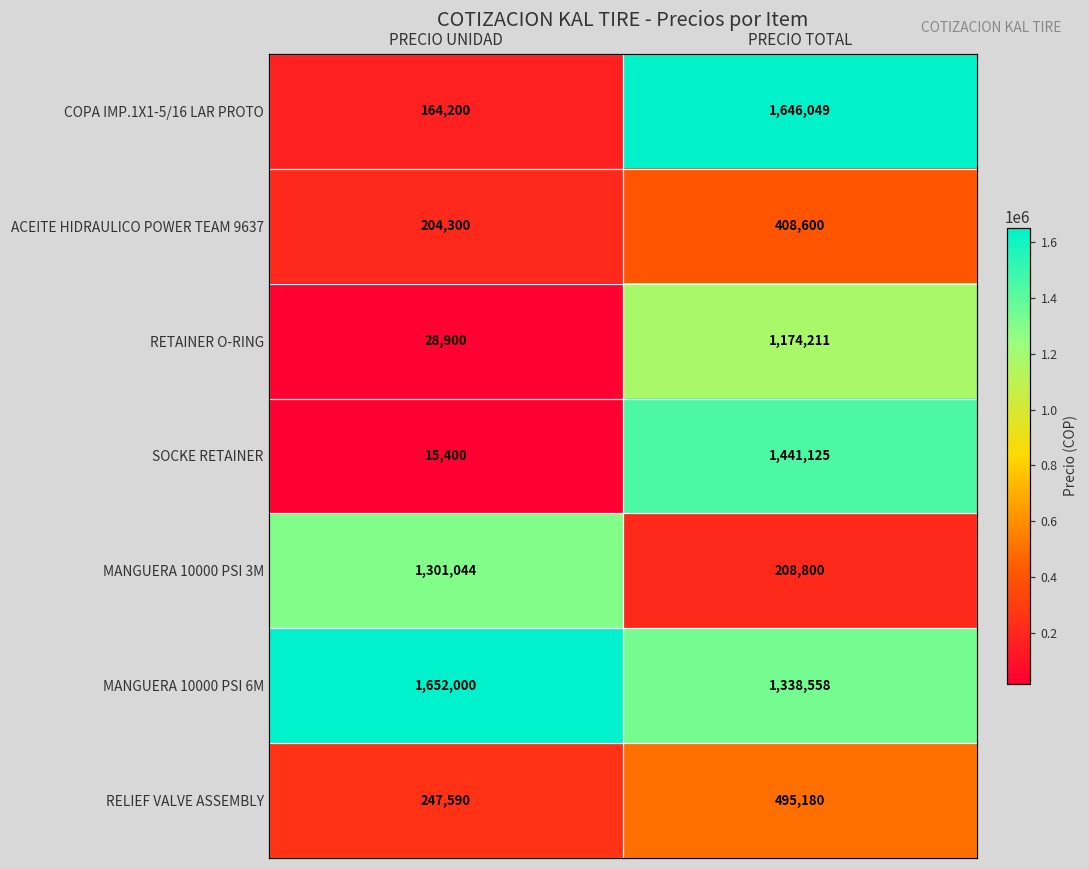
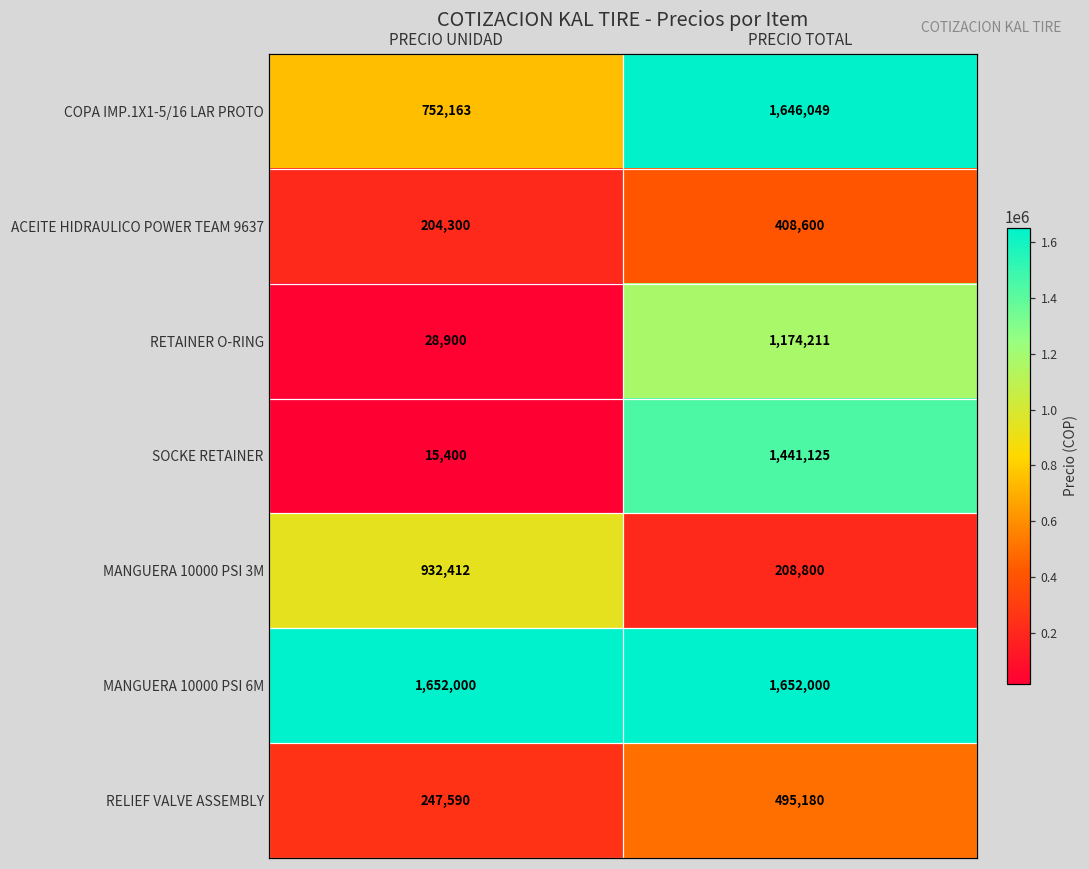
  {
    "COPA IMP.1X1-5/16 LAR PROTO": {
-     "PRECIO UNIDAD": "164,200",
+     "PRECIO UNIDAD": "752,163",
      "PRECIO TOTAL": "1,646,049"
    },
    "ACEITE HIDRAULICO POWER TEAM 9637": {
      "PRECIO UNIDAD": "204,300",
      "PRECIO TOTAL": "408,600"
    },
    "RETAINER O-RING": {
      "PRECIO UNIDAD": "28,900",
      "PRECIO TOTAL": "1,174,211"
    },
    "SOCKE RETAINER": {
      "PRECIO UNIDAD": "15,400",
      "PRECIO TOTAL": "1,441,125"
    },
    "MANGUERA 10000 PSI 3M": {
-     "PRECIO UNIDAD": "1,301,044",
+     "PRECIO UNIDAD": "932,412",
      "PRECIO TOTAL": "208,800"
    },
    "MANGUERA 10000 PSI 6M": {
      "PRECIO UNIDAD": "1,652,000",
-     "PRECIO TOTAL": "1,338,558"
+     "PRECIO TOTAL": "1,652,000"
    },
    "RELIEF VALVE ASSEMBLY": {
      "PRECIO UNIDAD": "247,590",
      "PRECIO TOTAL": "495,180"
    }
  }
